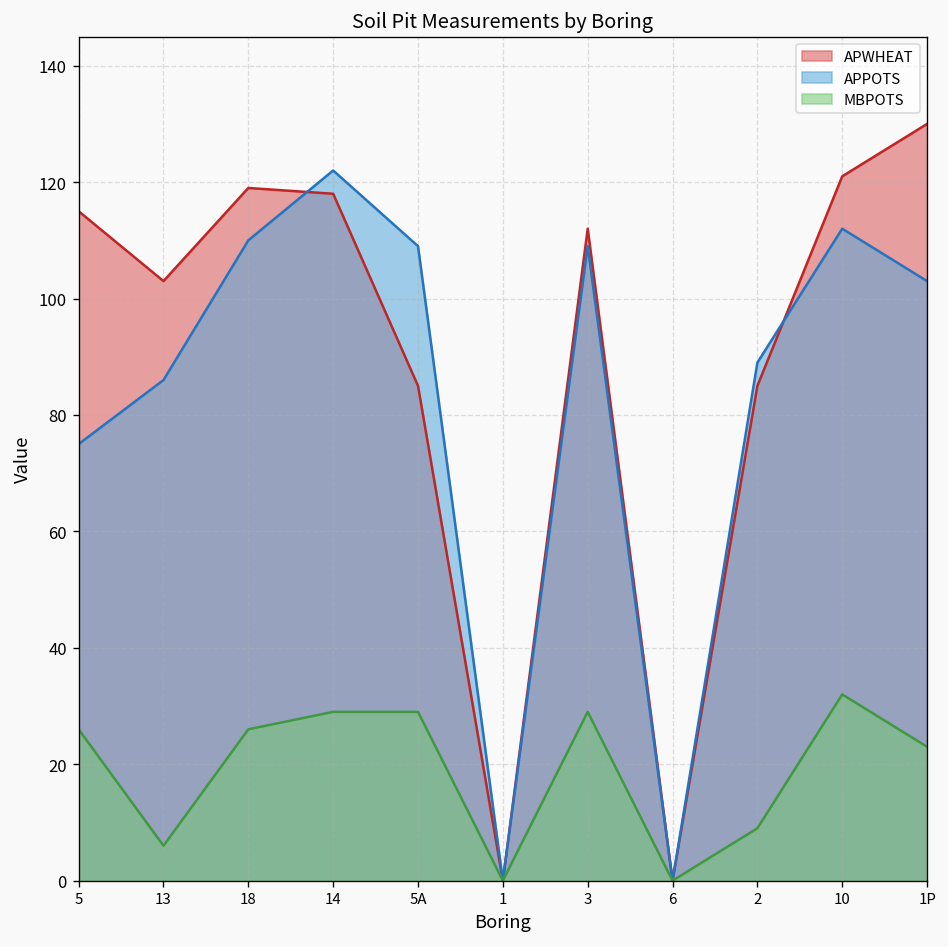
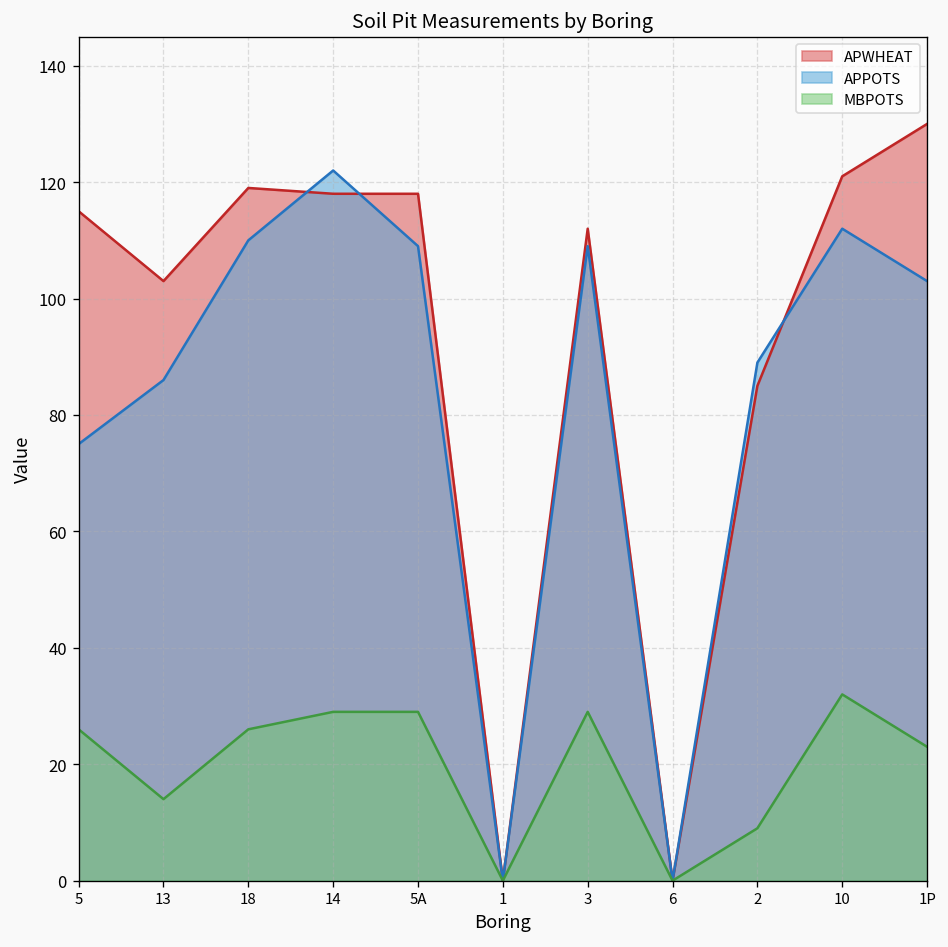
  {
    "APWHEAT": {
      "5": 115,
      "13": 103,
      "18": 119,
      "14": 118,
-     "5A": 85,
+     "5A": 118,
      "3": 112,
      "2": 85,
      "10": 121,
      "1P": 130
    },
    "APPOTS": {
      "5": 75,
      "13": 86,
      "18": 110,
      "14": 122,
      "5A": 109,
      "3": 109,
      "2": 89,
      "10": 112,
      "1P": 103
    },
    "MBPOTS": {
      "5": 26,
-     "13": 6,
+     "13": 14,
      "18": 26,
      "14": 29,
      "5A": 29,
      "3": 29,
      "2": 9,
      "10": 32,
      "1P": 23
    }
  }
